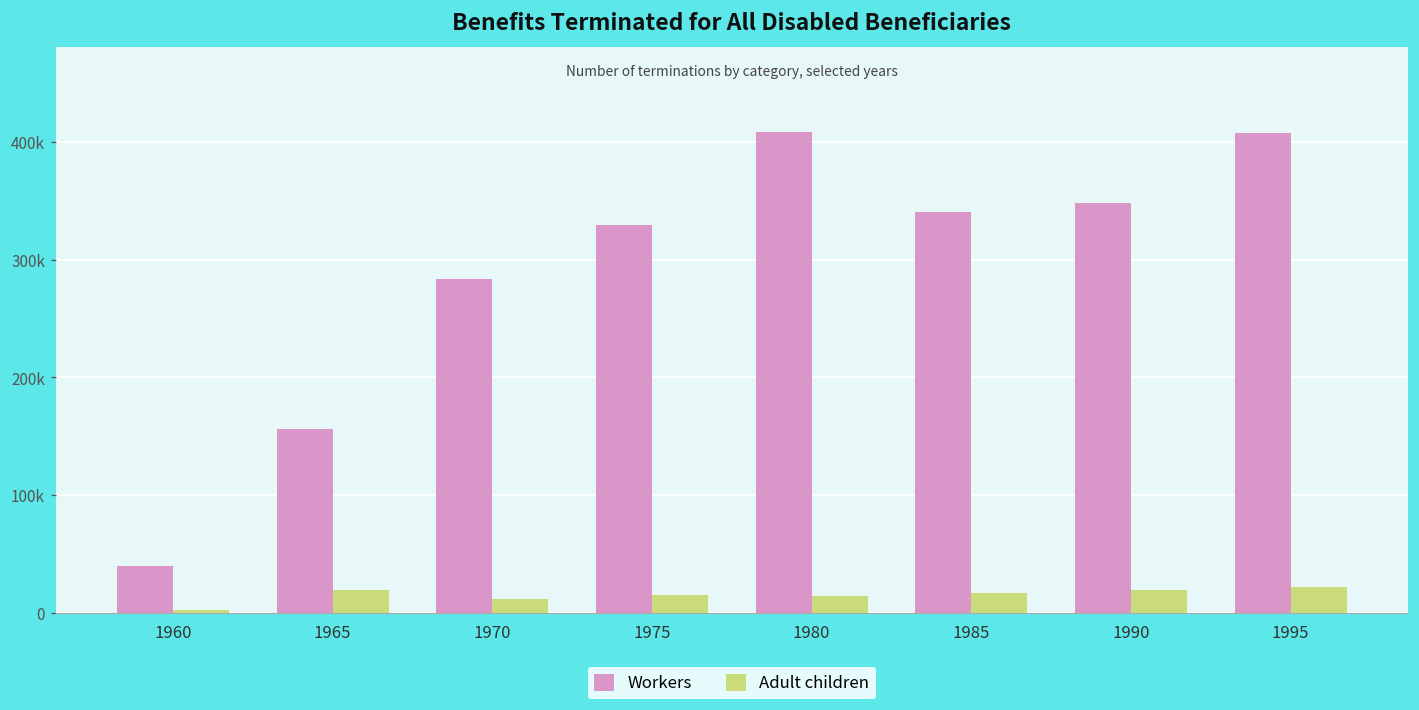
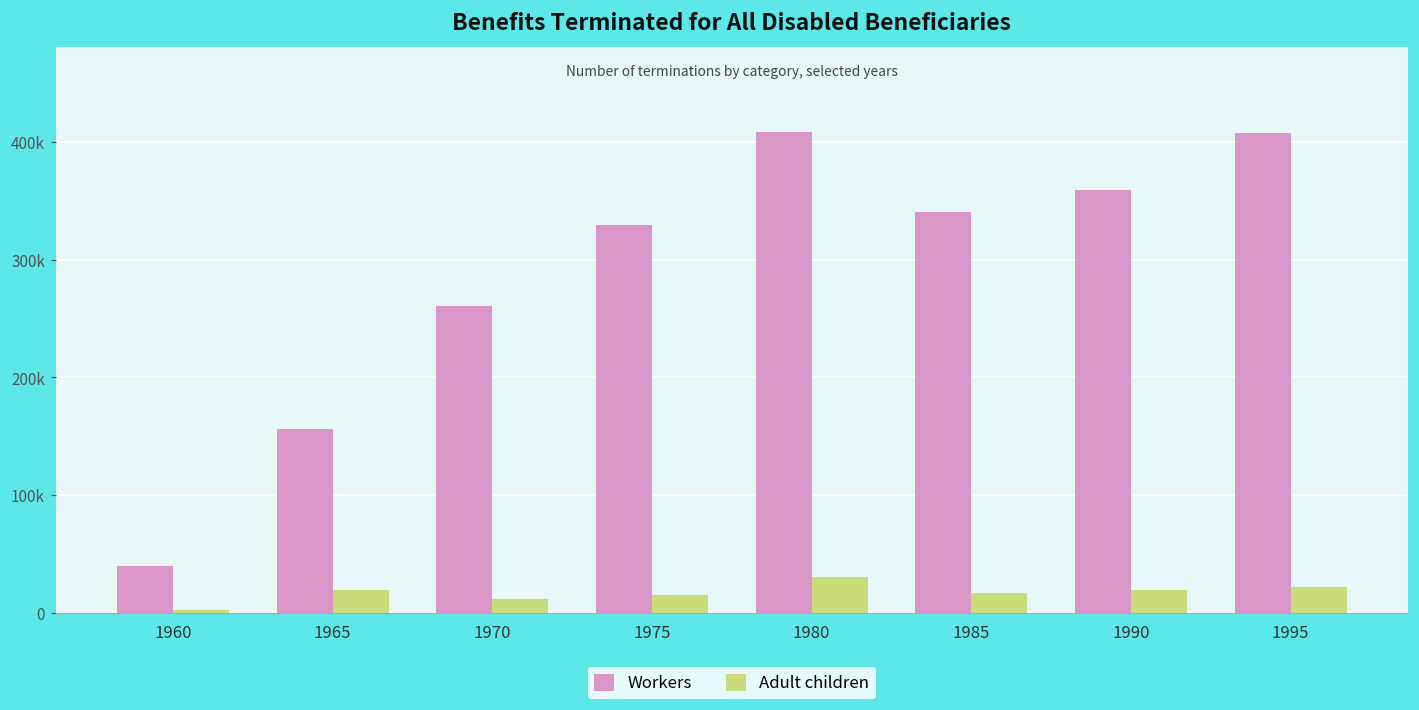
  {
    "Workers": {
      "1960": 40000,
      "1965": 157000,
-     "1970": 284000,
+     "1970": 260000,
      "1975": 330000,
      "1980": 408000,
      "1985": 340000,
-     "1990": 348000,
+     "1990": 359000,
      "1995": 407000
    },
    "Adult children": {
      "1960": 2000,
      "1965": 20000,
      "1970": 12000,
      "1975": 15000,
-     "1980": 15000,
+     "1980": 31000,
      "1985": 17000,
      "1990": 20000,
      "1995": 23000
    }
  }
